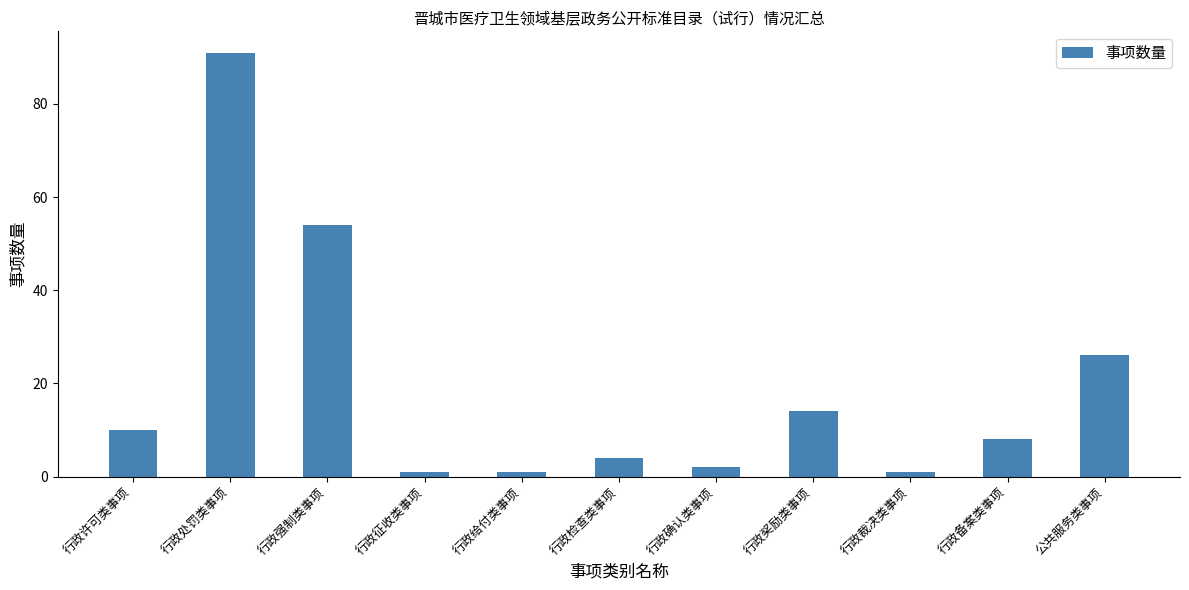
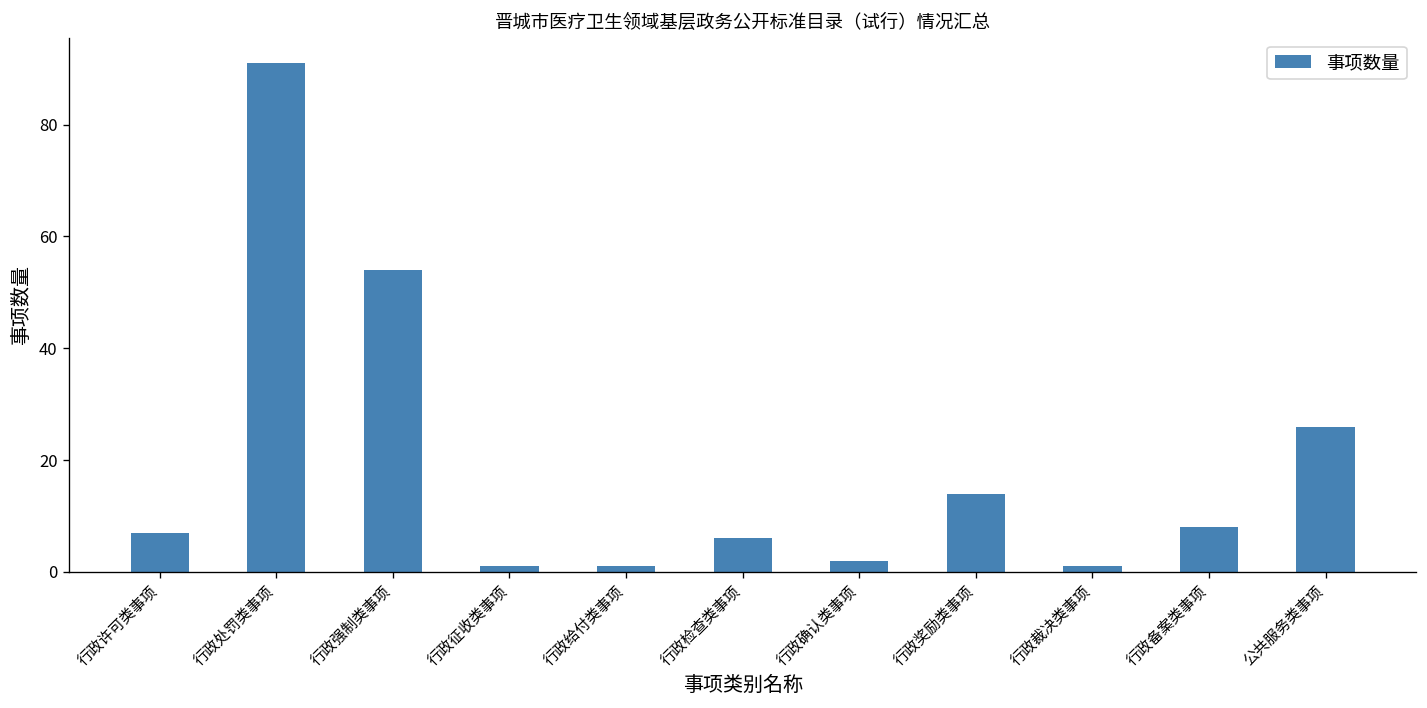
  {
-   "行政许可类事项": 10,
+   "行政许可类事项": 7,
    "行政处罚类事项": 91,
    "行政强制类事项": 54,
    "行政征收类事项": 1,
    "行政给付类事项": 1,
-   "行政检查类事项": 4,
+   "行政检查类事项": 6,
    "行政确认类事项": 2,
    "行政奖励类事项": 14,
    "行政裁决类事项": 1,
    "行政备案类事项": 8,
    "公共服务类事项": 26
  }
